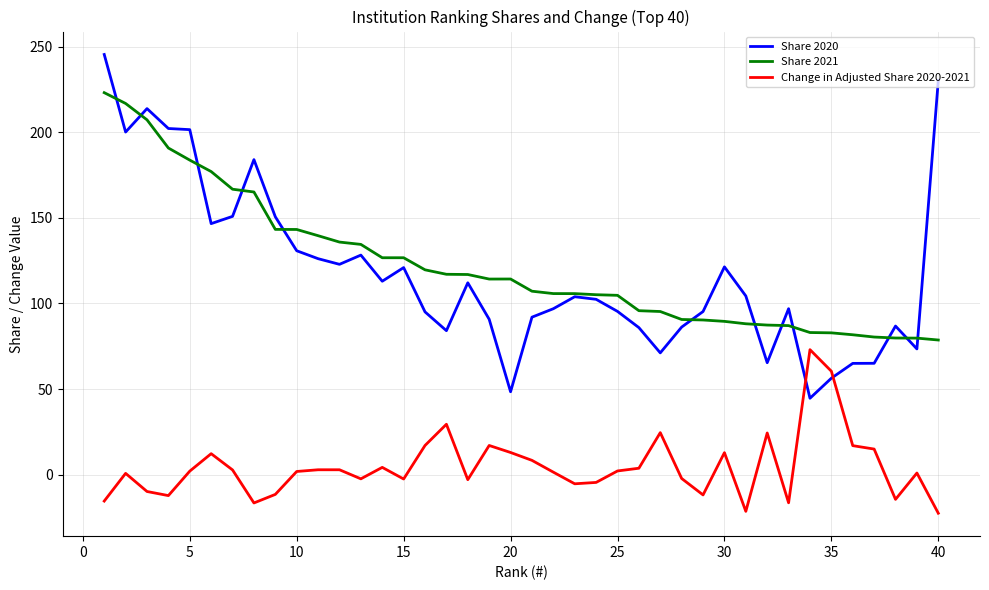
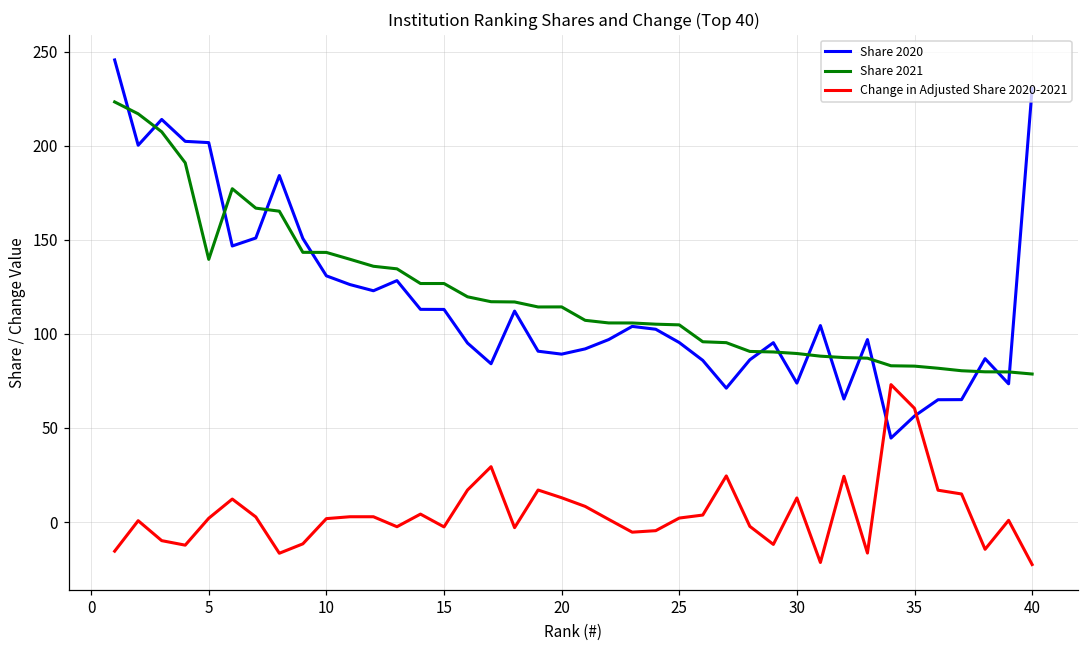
  {
    "Share 2020": {
      "5": 202,
      "10": 131,
-     "15": 121,
-     "20": 48,
+     "15": 113,
+     "20": 89,
      "25": 95,
-     "30": 121,
+     "30": 74,
      "35": 56
    },
    "Share 2021": {
-     "5": 184,
+     "5": 140,
      "10": 143,
      "15": 127,
      "20": 114,
      "25": 105,
      "30": 90,
      "35": 83,
      "40": 79
    },
    "Change in Adjusted Share 2020-2021": {
      "5": 2,
      "10": 2,
      "15": -3,
      "20": 13,
      "25": 2,
      "30": 13,
      "35": 60,
      "40": -23
    }
  }
